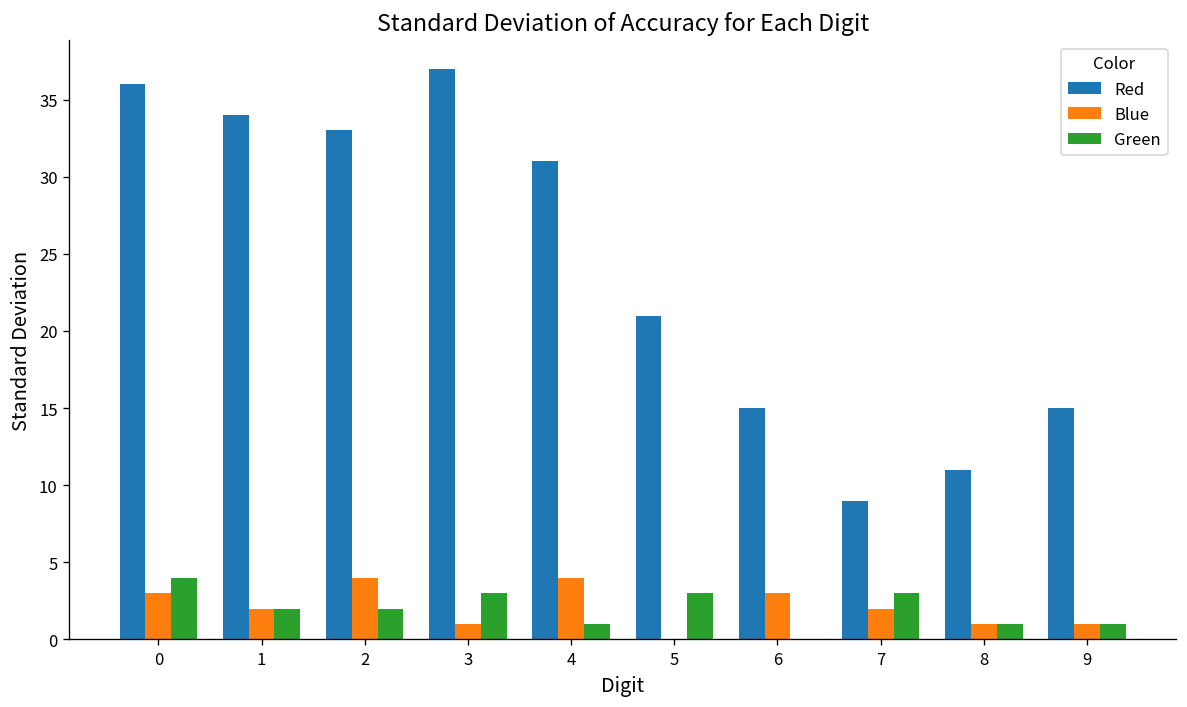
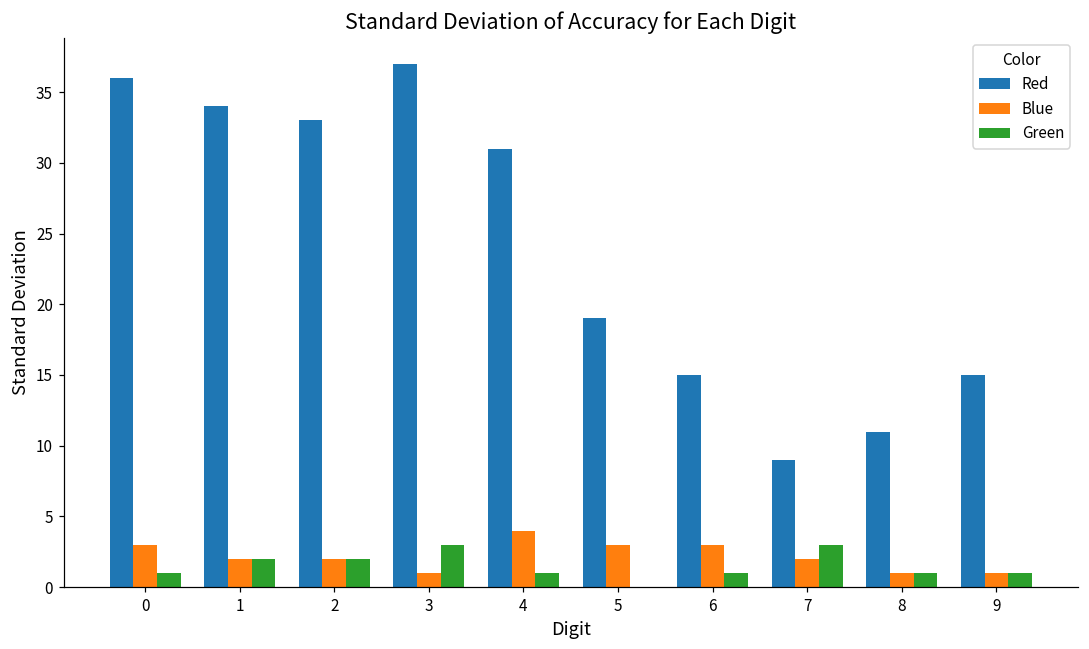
  {
    "Red": {
      "0": 36,
      "1": 34,
      "2": 33,
      "3": 37,
      "4": 31,
-     "5": 21,
+     "5": 19,
      "6": 15,
      "7": 9,
      "8": 11,
      "9": 15
    },
    "Blue": {
      "0": 3,
      "1": 2,
-     "2": 4,
+     "2": 2,
      "3": 1,
      "4": 4,
-     "5": 0,
+     "5": 3,
      "6": 3,
      "7": 2,
      "8": 1,
      "9": 1
    },
    "Green": {
-     "0": 4,
+     "0": 1,
      "1": 2,
      "2": 2,
      "3": 3,
      "4": 1,
-     "5": 3,
-     "6": 0,
+     "5": 0,
+     "6": 1,
      "7": 3,
      "8": 1,
      "9": 1
    }
  }
